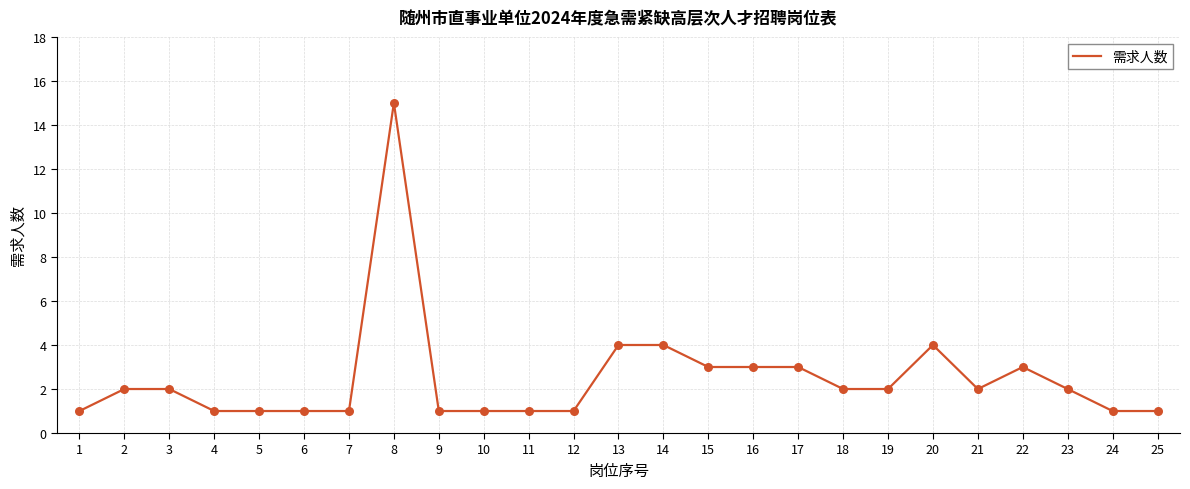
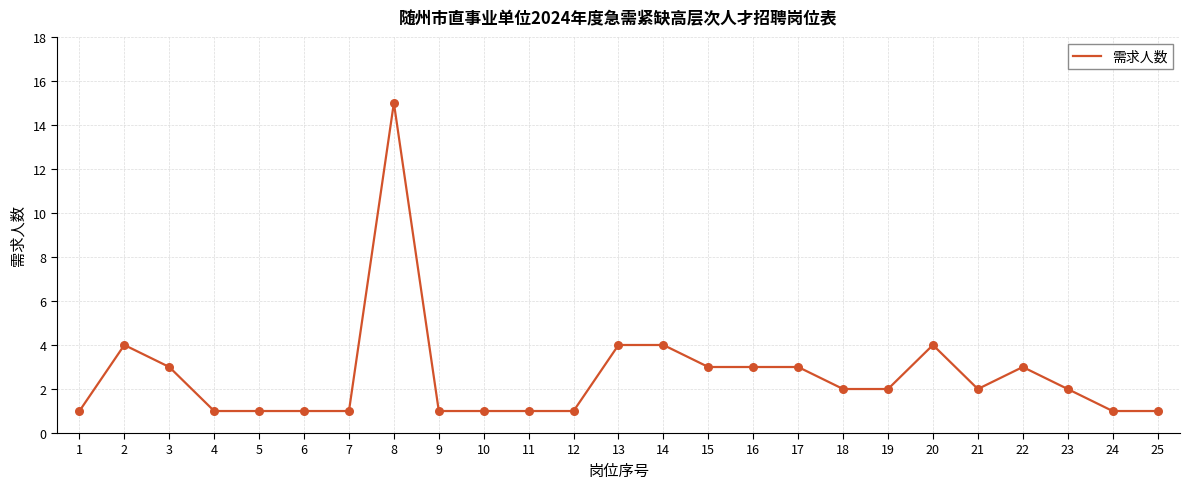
  {
    "1": 1,
-   "2": 2,
-   "3": 2,
+   "2": 4,
+   "3": 3,
    "4": 1,
    "5": 1,
    "6": 1,
    "7": 1,
    "8": 15,
    "9": 1,
    "10": 1,
    "11": 1,
    "12": 1,
    "13": 4,
    "14": 4,
    "15": 3,
    "16": 3,
    "17": 3,
    "18": 2,
    "19": 2,
    "20": 4,
    "21": 2,
    "22": 3,
    "23": 2,
    "24": 1,
    "25": 1
  }
